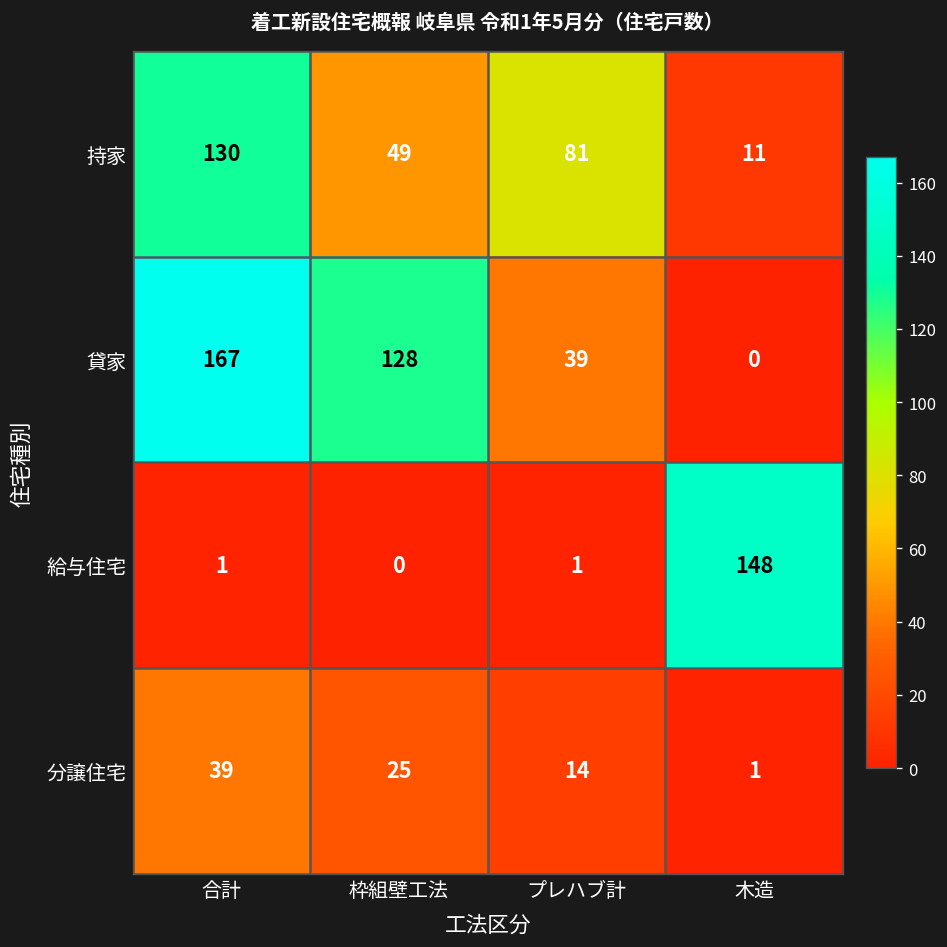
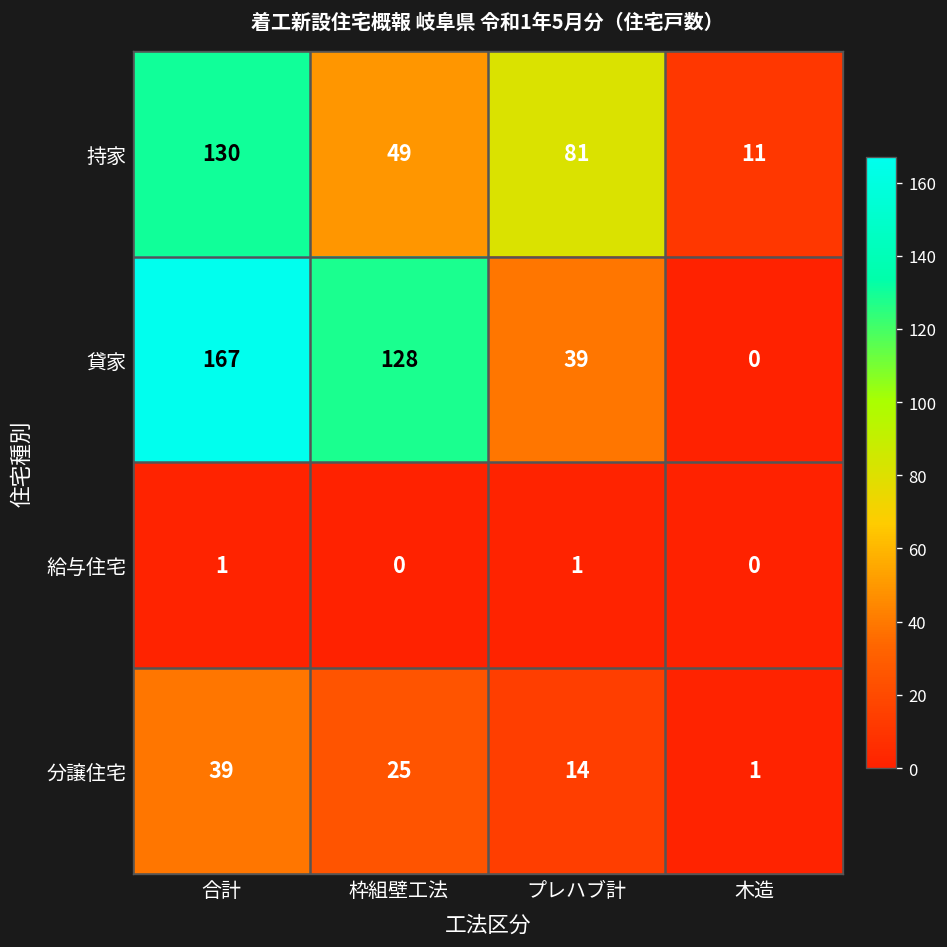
  {
    "持家": {
      "合計": 130,
      "枠組壁工法": 49,
      "プレハブ計": 81,
      "木造": 11
    },
    "貸家": {
      "合計": 167,
      "枠組壁工法": 128,
      "プレハブ計": 39,
      "木造": 0
    },
    "給与住宅": {
      "合計": 1,
      "枠組壁工法": 0,
      "プレハブ計": 1,
-     "木造": 148
+     "木造": 0
    },
    "分譲住宅": {
      "合計": 39,
      "枠組壁工法": 25,
      "プレハブ計": 14,
      "木造": 1
    }
  }
